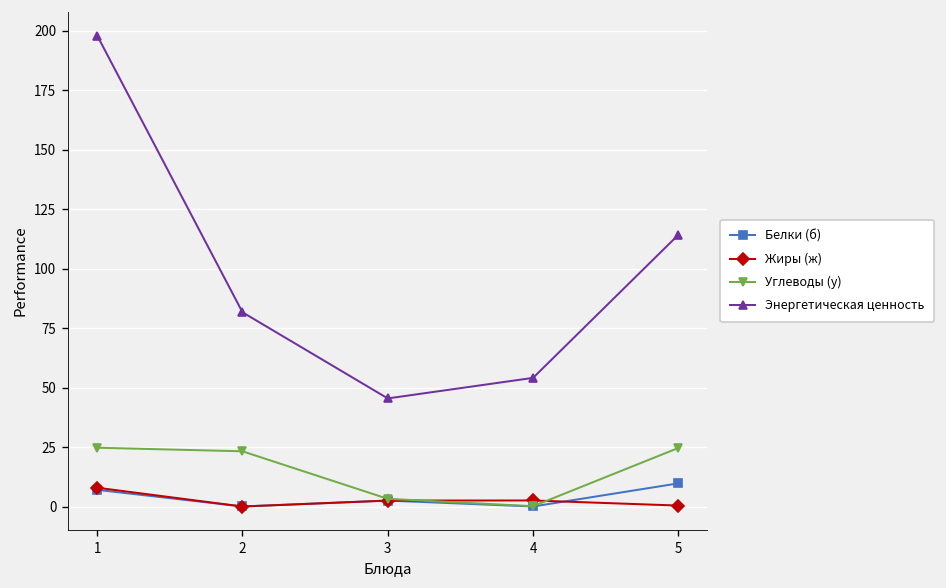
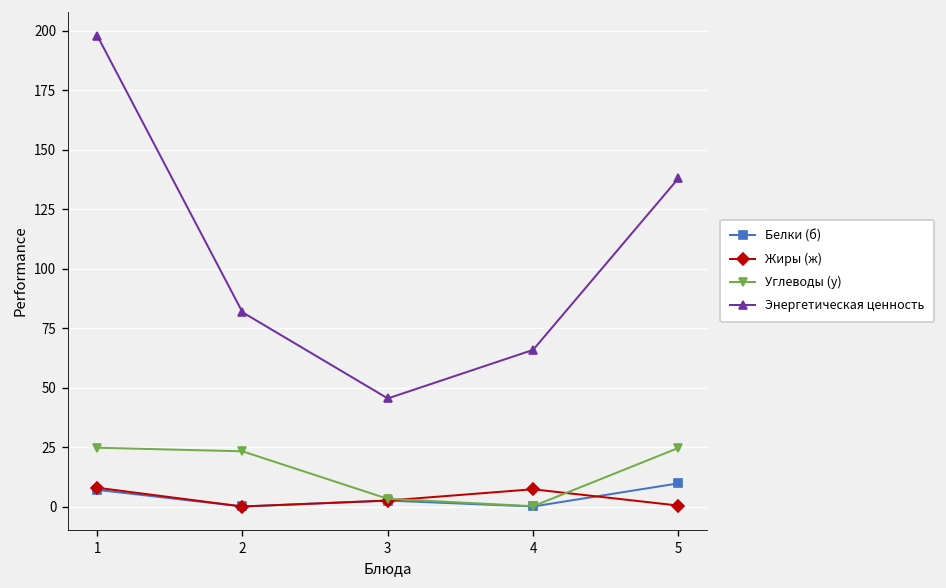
  {
    "Белки (б)": {
      "5": 10
    },
    "Жиры (ж)": {
-     "4": 3,
+     "4": 7,
      "5": 0
    },
    "Углеводы (у)": {
      "1": 25,
      "2": 23,
      "5": 25
    },
    "Энергетическая ценность": {
      "1": 198,
      "2": 82,
      "3": 45,
-     "4": 54,
-     "5": 114
+     "4": 66,
+     "5": 138
    }
  }
